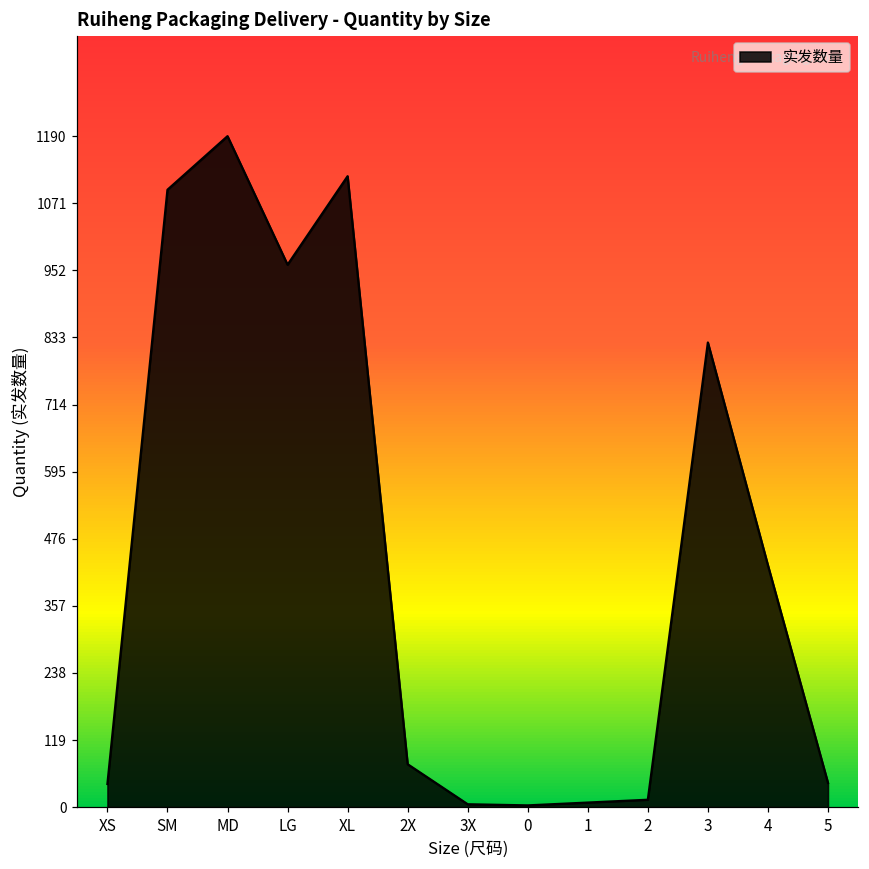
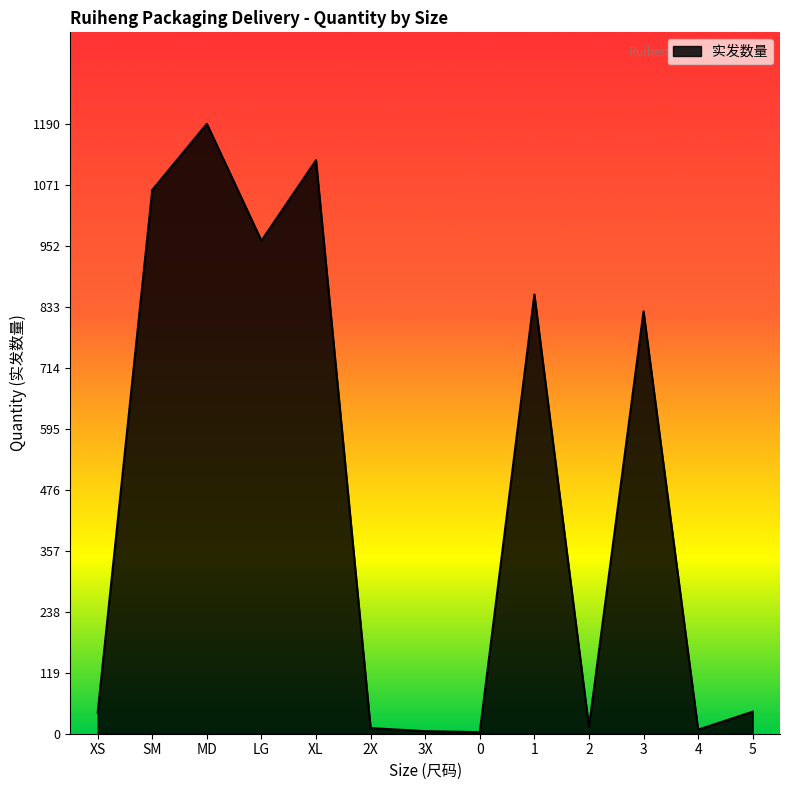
  {
    "XS": 40,
-   "SM": 1100,
+   "SM": 1060,
    "MD": 1190,
    "LG": 960,
    "XL": 1120,
-   "2X": 80,
+   "2X": 10,
    "3X": 10,
    "0": 0,
-   "1": 10,
+   "1": 860,
    "2": 10,
    "3": 820,
-   "4": 430,
+   "4": 10,
    "5": 40
  }
